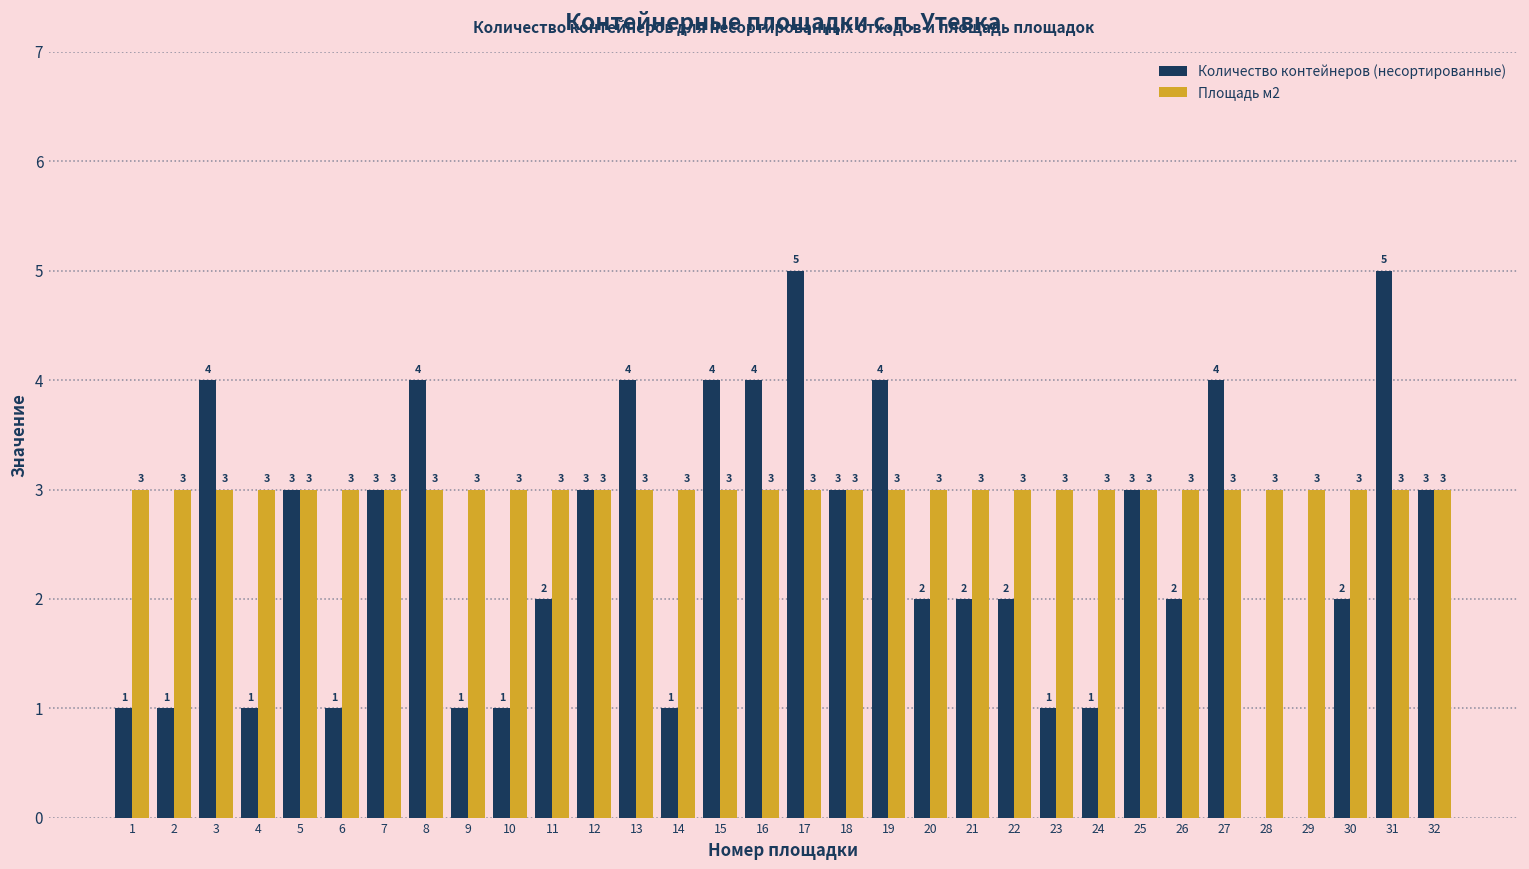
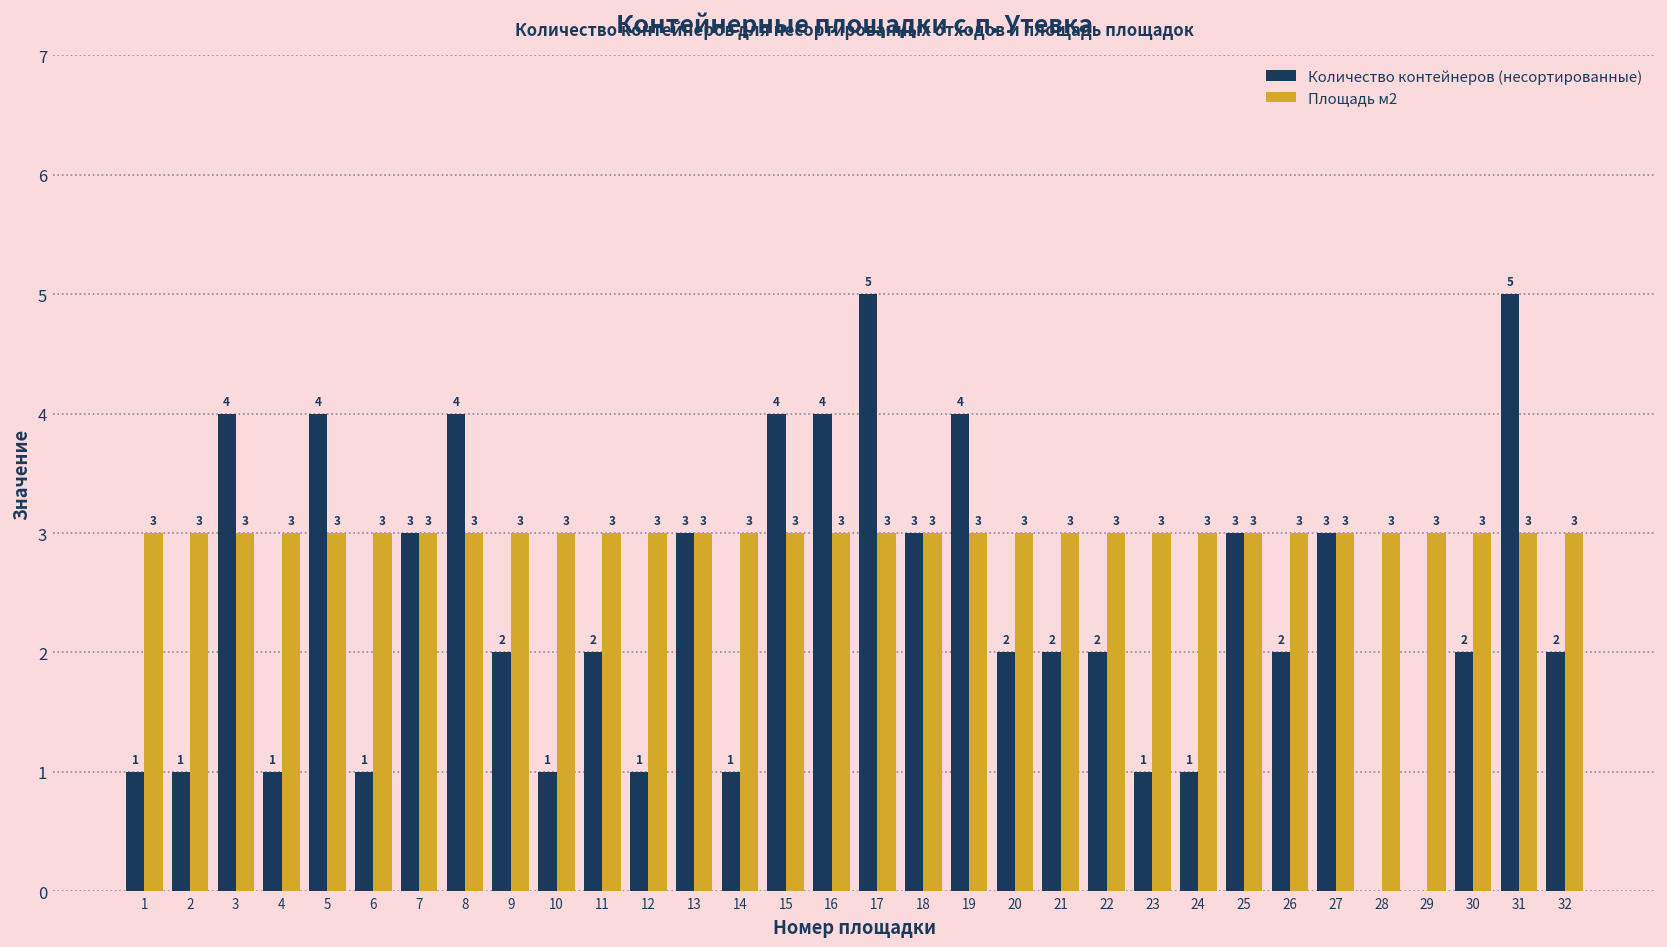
  {
    "Количество контейнеров (несортированные)": {
      "1": 1,
      "2": 1,
      "3": 4,
      "4": 1,
-     "5": 3,
+     "5": 4,
      "6": 1,
      "7": 3,
      "8": 4,
-     "9": 1,
+     "9": 2,
      "10": 1,
      "11": 2,
-     "12": 3,
-     "13": 4,
+     "12": 1,
+     "13": 3,
      "14": 1,
      "15": 4,
      "16": 4,
      "17": 5,
      "18": 3,
      "19": 4,
      "20": 2,
      "21": 2,
      "22": 2,
      "23": 1,
      "24": 1,
      "25": 3,
      "26": 2,
-     "27": 4,
+     "27": 3,
      "30": 2,
      "31": 5,
-     "32": 3
+     "32": 2
    },
    "Площадь м2": {
      "1": 3,
      "2": 3,
      "3": 3,
      "4": 3,
      "5": 3,
      "6": 3,
      "7": 3,
      "8": 3,
      "9": 3,
      "10": 3,
      "11": 3,
      "12": 3,
      "13": 3,
      "14": 3,
      "15": 3,
      "16": 3,
      "17": 3,
      "18": 3,
      "19": 3,
      "20": 3,
      "21": 3,
      "22": 3,
      "23": 3,
      "24": 3,
      "25": 3,
      "26": 3,
      "27": 3,
      "28": 3,
      "29": 3,
      "30": 3,
      "31": 3,
      "32": 3
    }
  }
